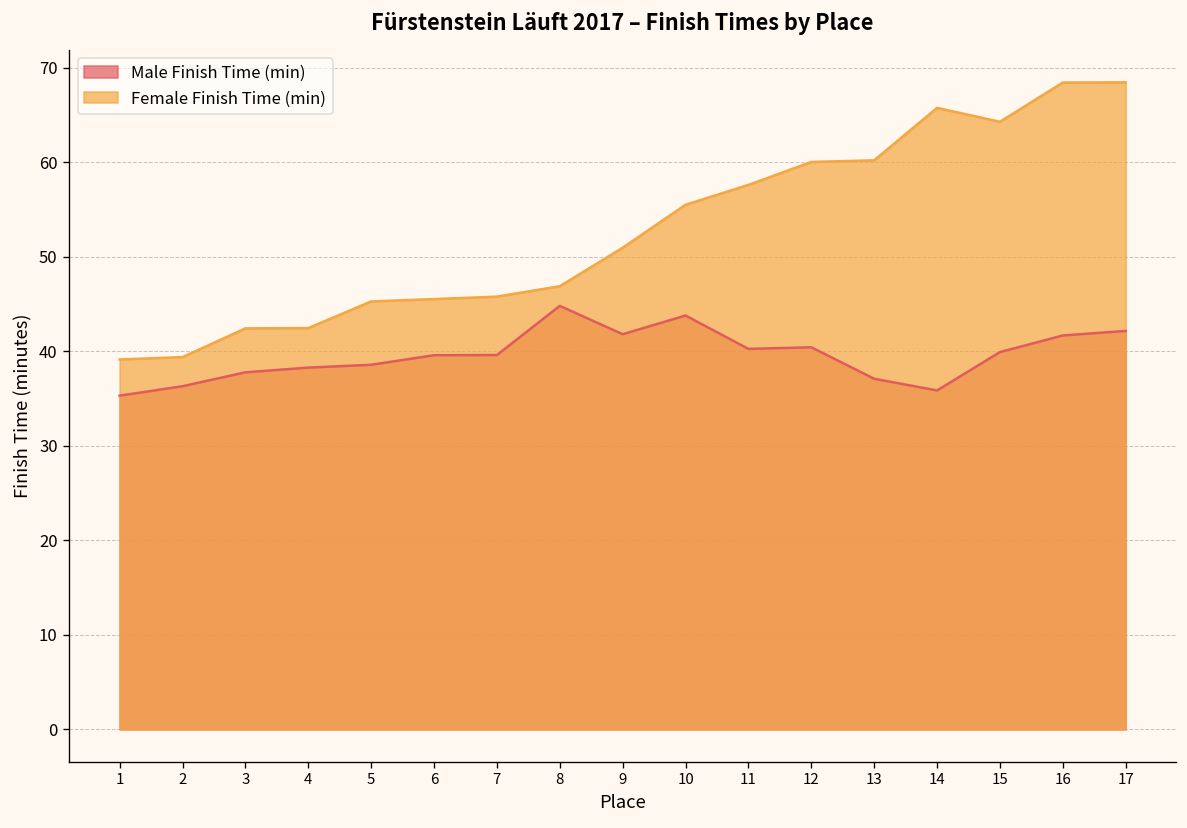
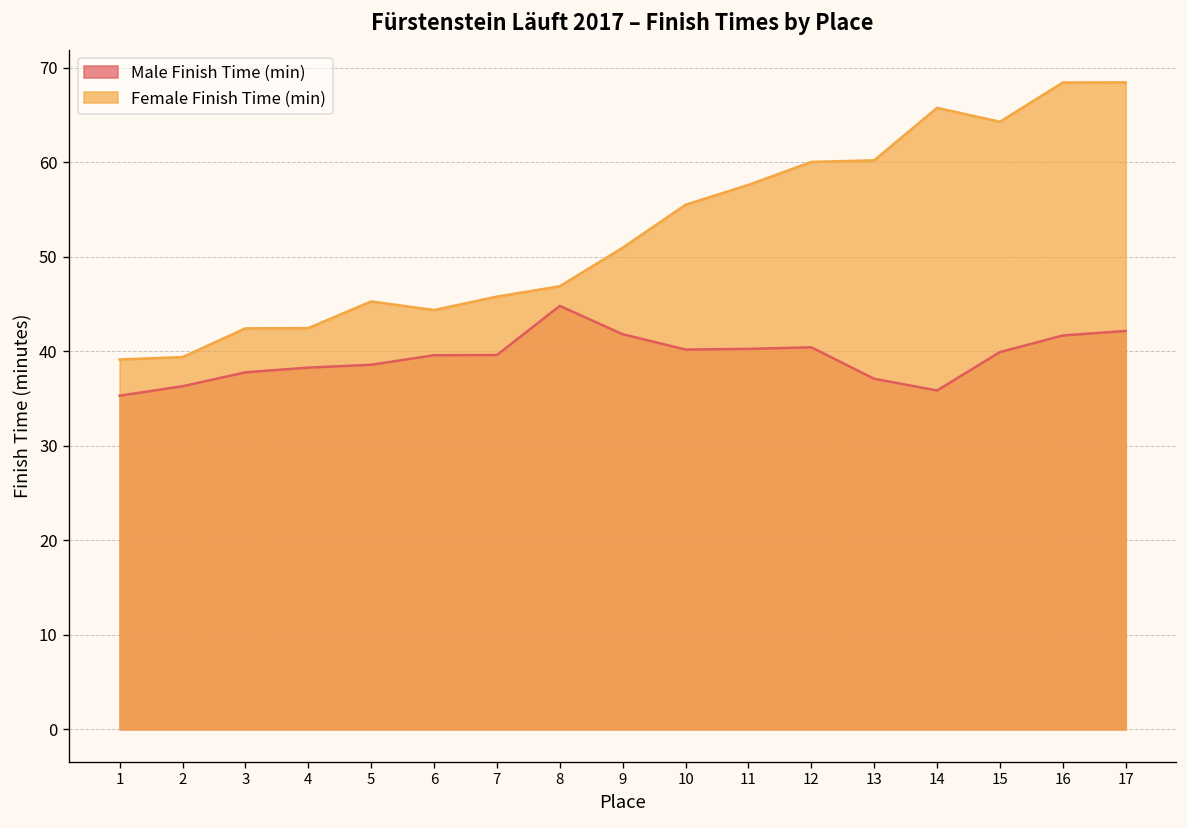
  {
    "Male Finish Time (min)": {
      "1": 35,
      "2": 36,
      "3": 38,
      "4": 38,
      "5": 39,
      "6": 40,
      "7": 40,
      "8": 45,
      "9": 42,
-     "10": 44,
+     "10": 40,
      "11": 40,
      "12": 40,
      "13": 37,
      "14": 36,
      "15": 40,
      "16": 42,
      "17": 42
    },
    "Female Finish Time (min)": {
      "1": 39,
      "2": 39,
      "3": 42,
      "4": 42,
      "5": 45,
-     "6": 46,
+     "6": 44,
      "7": 46,
      "8": 47,
      "9": 51,
      "10": 56,
      "11": 58,
      "12": 60,
      "13": 60,
      "14": 66,
      "15": 64,
      "16": 68,
      "17": 68
    }
  }
